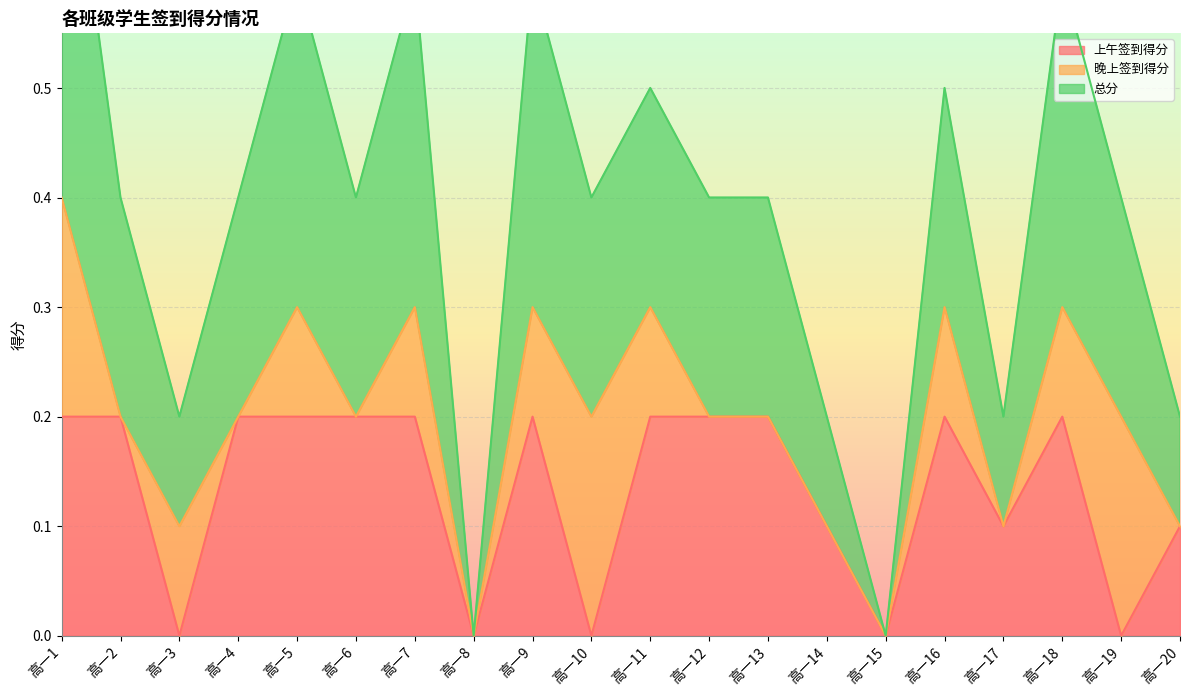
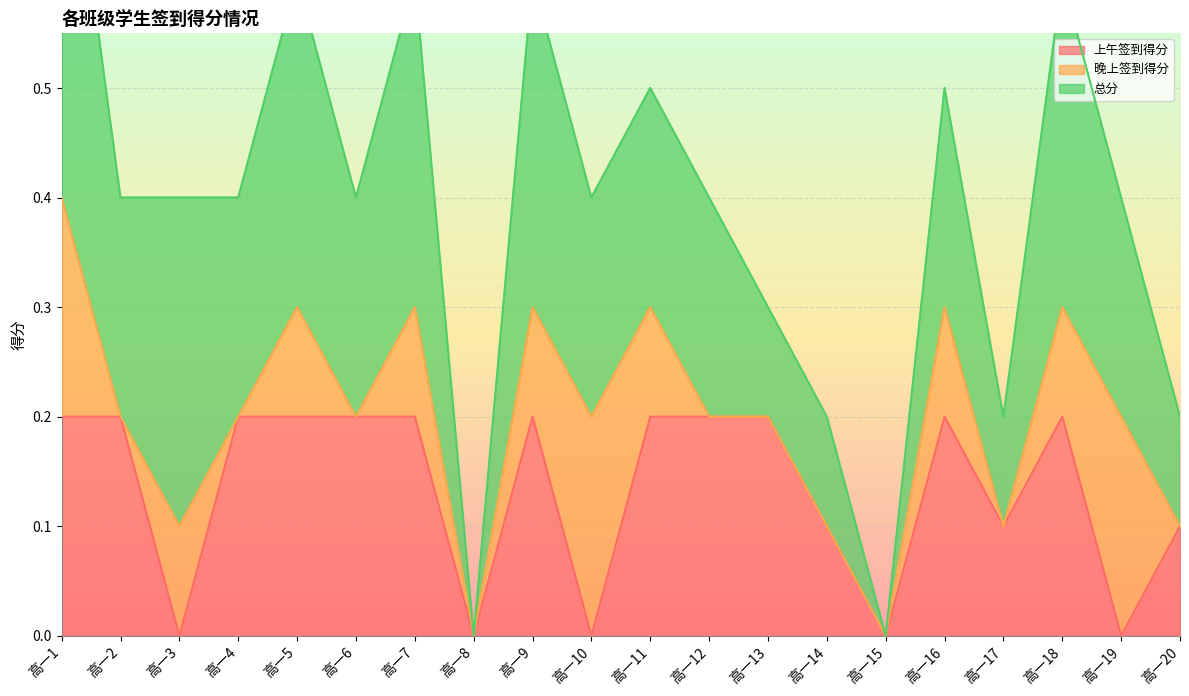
  {
    "上午签到得分": {
      "高一1": 0.2,
      "高一3": 0.0,
      "高一5": 0.2,
      "高一7": 0.2,
      "高一9": 0.2,
      "高一10": 0.0,
      "高一11": 0.2,
      "高一16": 0.2,
      "高一18": 0.2,
      "高一19": 0.0
    },
    "晚上签到得分": {
      "高一1": 0.4,
      "高一3": 0.1,
      "高一5": 0.3,
      "高一7": 0.3,
      "高一9": 0.3,
      "高一10": 0.2,
      "高一11": 0.3,
      "高一16": 0.3,
      "高一18": 0.3,
      "高一19": 0.2
    },
    "总分": {
      "高一2": 0.2,
-     "高一3": 0.1,
+     "高一3": 0.3,
      "高一4": 0.2,
      "高一6": 0.2,
      "高一10": 0.2,
      "高一11": 0.2,
      "高一12": 0.2,
-     "高一13": 0.2,
+     "高一13": 0.1,
      "高一14": 0.1,
      "高一16": 0.2,
      "高一17": 0.1,
      "高一19": 0.2,
      "高一20": 0.1
    }
  }
